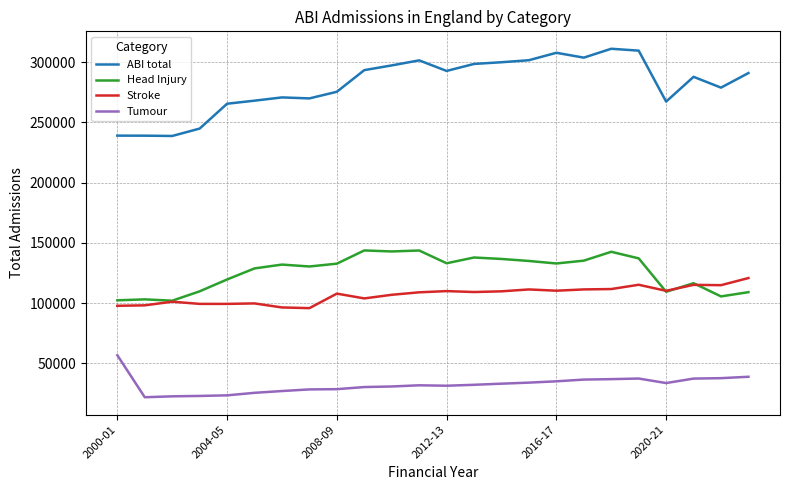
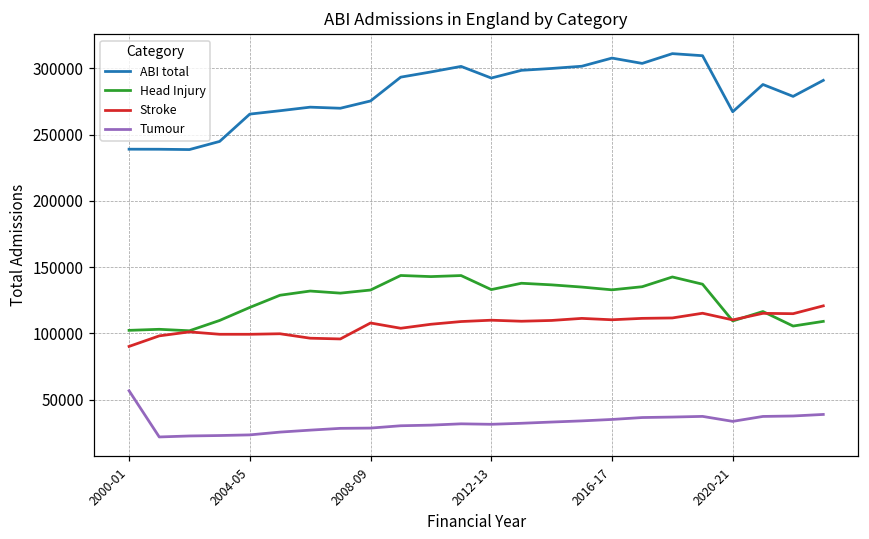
  {
    "ABI total": {
      "2000-01": 239000,
      "2004-05": 265000,
      "2008-09": 275000,
      "2012-13": 293000,
      "2016-17": 308000,
      "2020-21": 267000
    },
    "Head Injury": {
      "2000-01": 102000,
      "2004-05": 120000,
      "2008-09": 133000,
      "2012-13": 133000,
      "2016-17": 133000
    },
    "Stroke": {
-     "2000-01": 98000,
+     "2000-01": 90000,
      "2004-05": 99000,
      "2008-09": 108000,
      "2012-13": 110000,
      "2016-17": 110000
    },
    "Tumour": {
      "2000-01": 57000,
      "2004-05": 23000,
      "2008-09": 28000,
      "2012-13": 31000,
      "2016-17": 35000,
      "2020-21": 34000
    }
  }
